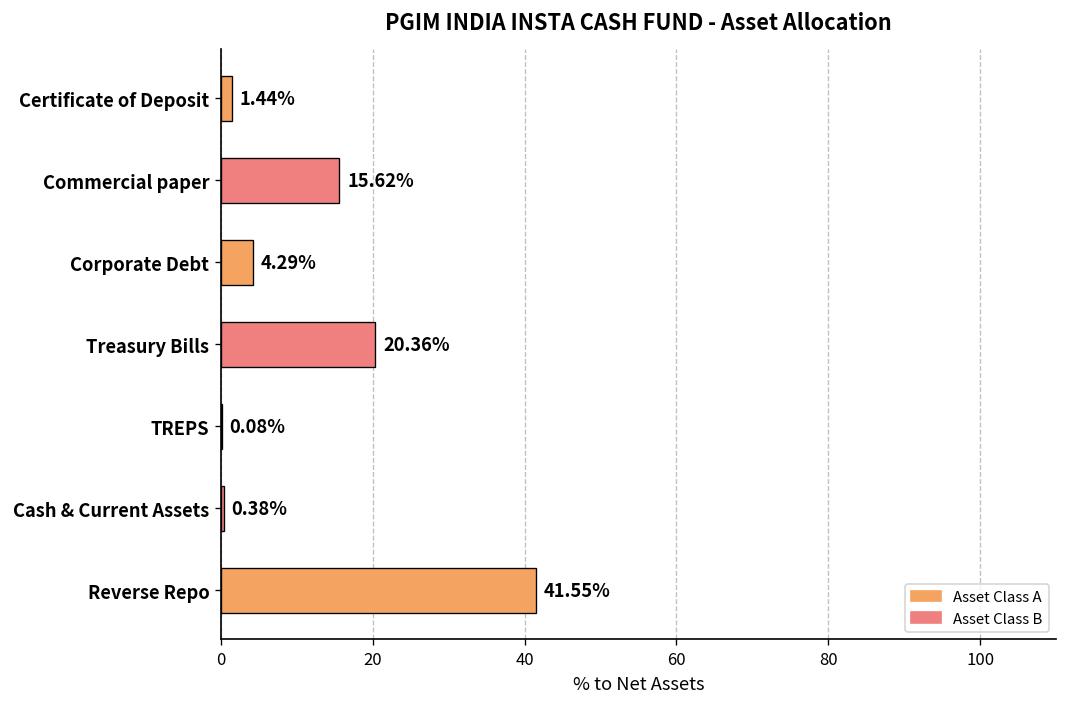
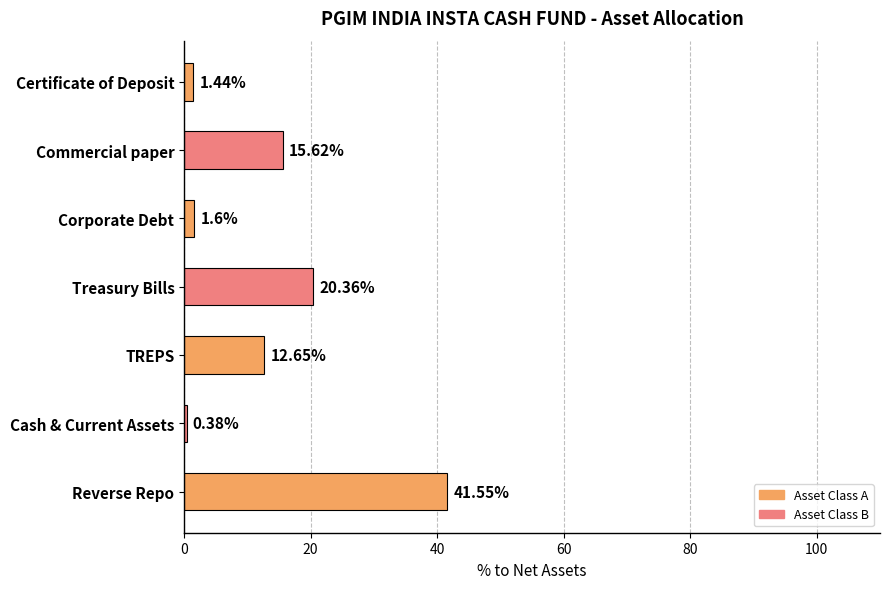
  {
    "Certificate of Deposit": "1.44%",
    "Commercial paper": "15.62%",
-   "Corporate Debt": "4.29%",
+   "Corporate Debt": "1.6%",
    "Treasury Bills": "20.36%",
-   "TREPS": "0.08%",
+   "TREPS": "12.65%",
    "Cash & Current Assets": "0.38%",
    "Reverse Repo": "41.55%"
  }
